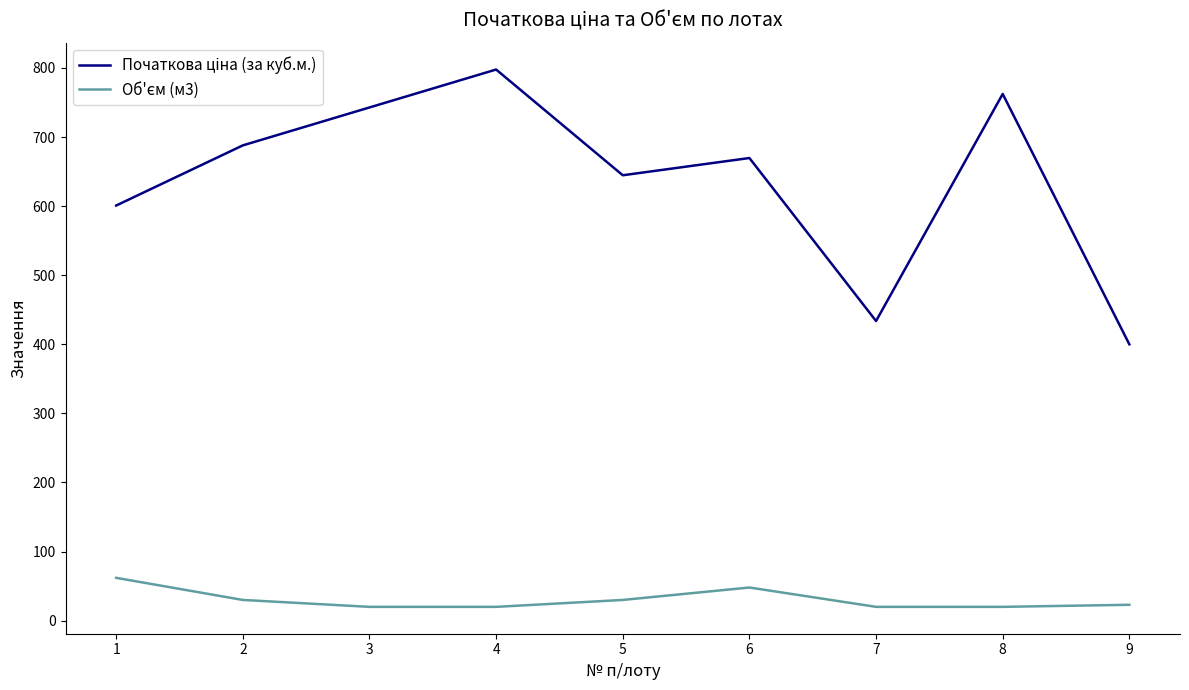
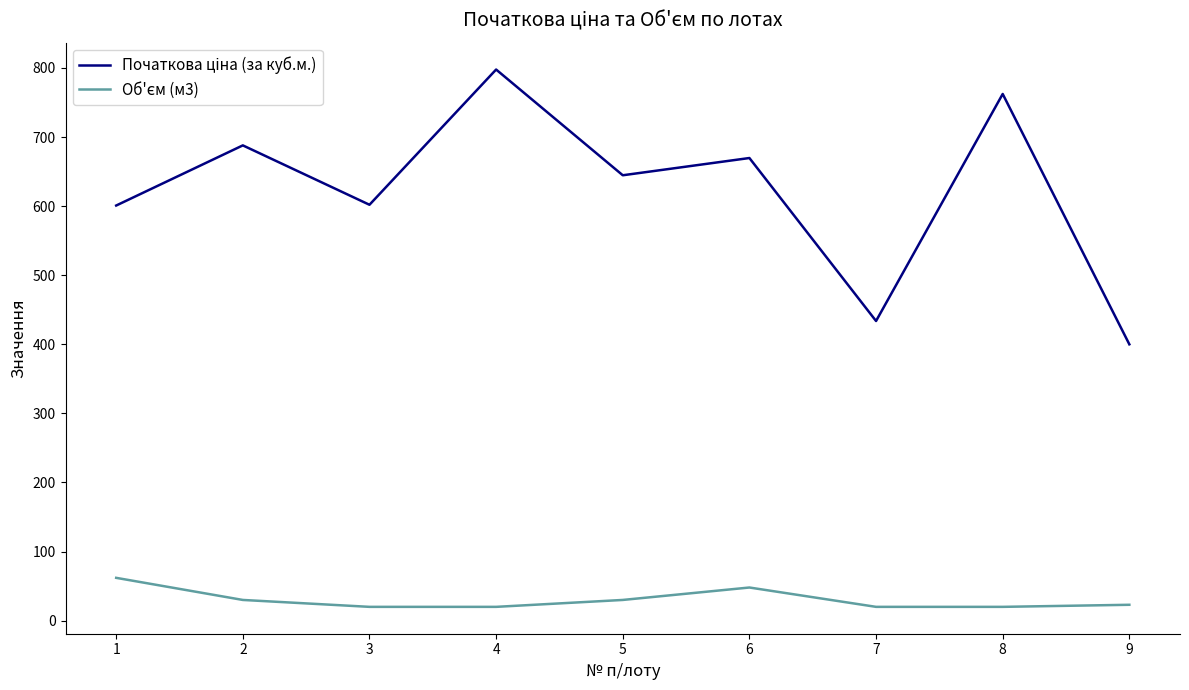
  {
    "Початкова ціна (за куб.м.)": {
      "1": 600,
      "2": 690,
-     "3": 740,
+     "3": 600,
      "4": 800,
      "5": 640,
      "6": 670,
      "7": 430,
      "8": 760,
      "9": 400
    },
    "Об'єм (м3)": {
      "1": 60,
      "2": 30,
      "3": 20,
      "4": 20,
      "5": 30,
      "6": 50,
      "7": 20,
      "8": 20,
      "9": 20
    }
  }
